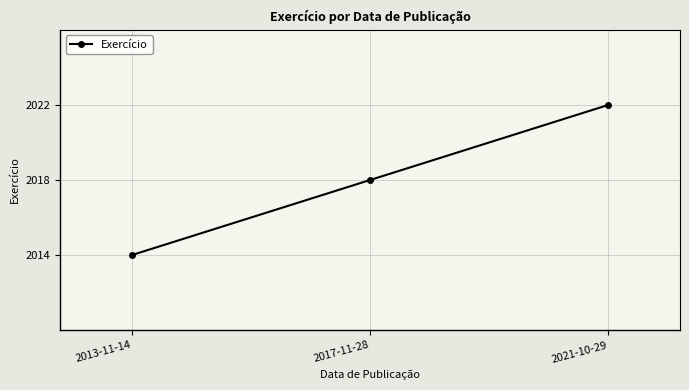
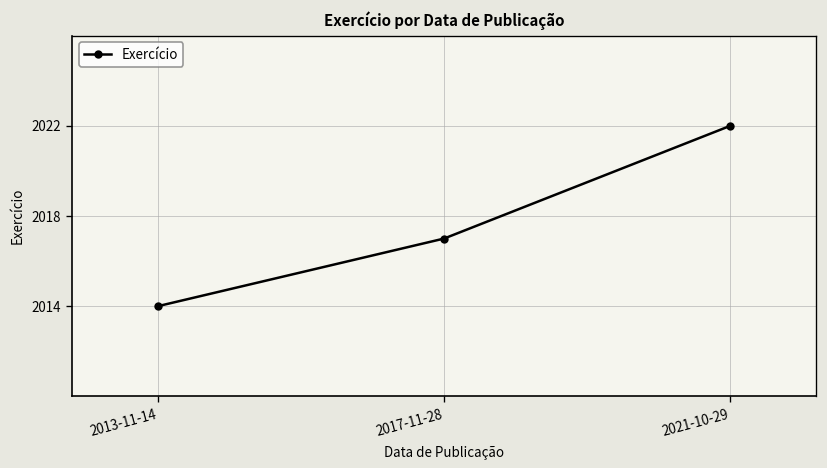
  {
    "2013-11-14": 2014,
-   "2017-11-28": 2018,
+   "2017-11-28": 2017,
    "2021-10-29": 2022
  }
